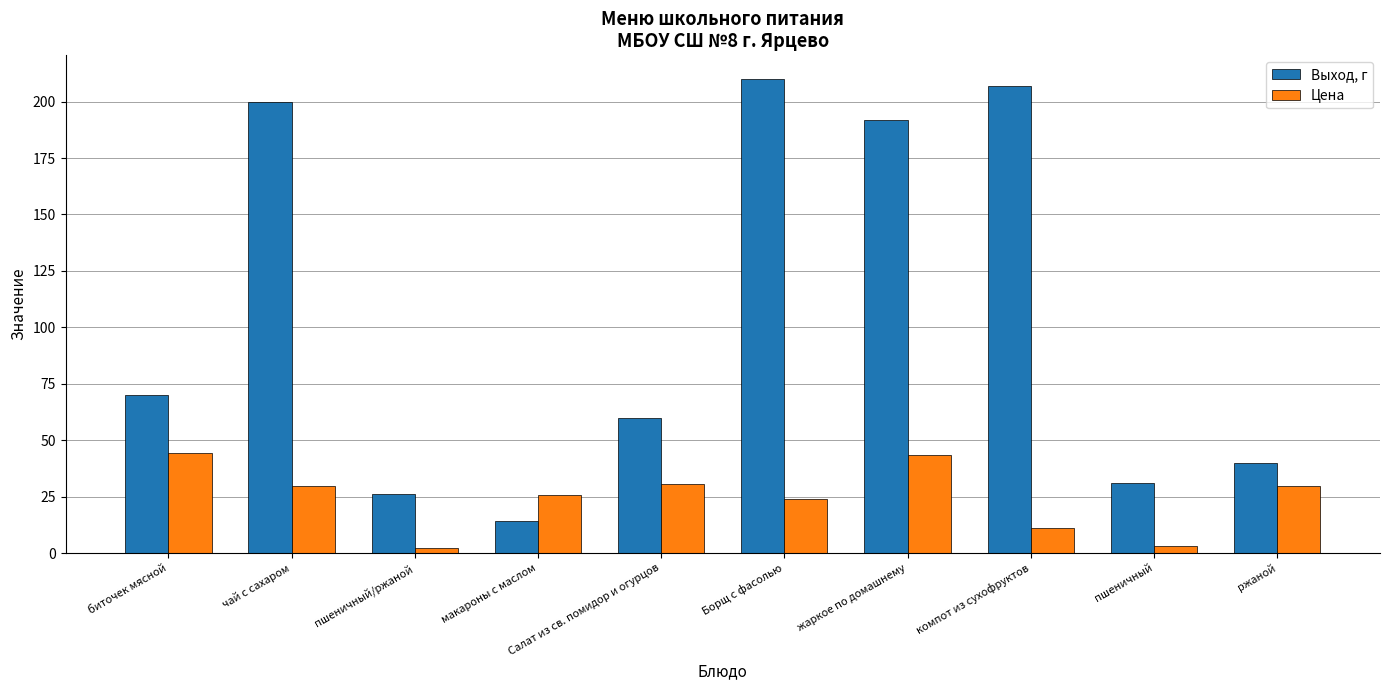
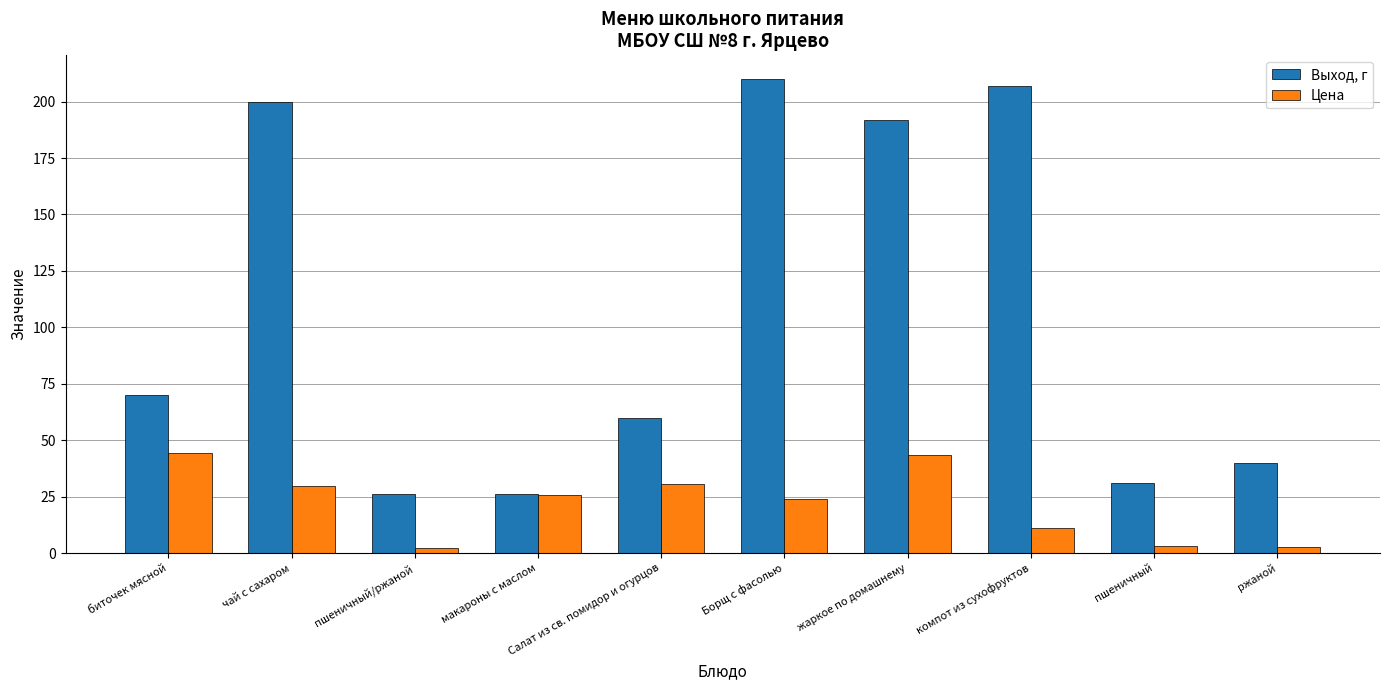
  {
    "Выход, г": {
      "биточек мясной": 70,
      "чай с сахаром": 200,
      "пшеничный/ржаной": 26,
-     "макароны с маслом": 14,
+     "макароны с маслом": 26,
      "Салат из св. помидор и огурцов": 60,
      "Борщ с фасолью": 210,
      "жаркое по домашнему": 192,
      "компот из сухофруктов": 207,
      "пшеничный": 31,
      "ржаной": 40
    },
    "Цена": {
      "биточек мясной": 44,
      "чай с сахаром": 30,
      "пшеничный/ржаной": 2,
      "макароны с маслом": 26,
      "Салат из св. помидор и огурцов": 31,
      "Борщ с фасолью": 24,
      "жаркое по домашнему": 43,
      "компот из сухофруктов": 11,
      "пшеничный": 3,
-     "ржаной": 30
+     "ржаной": 3
    }
  }
